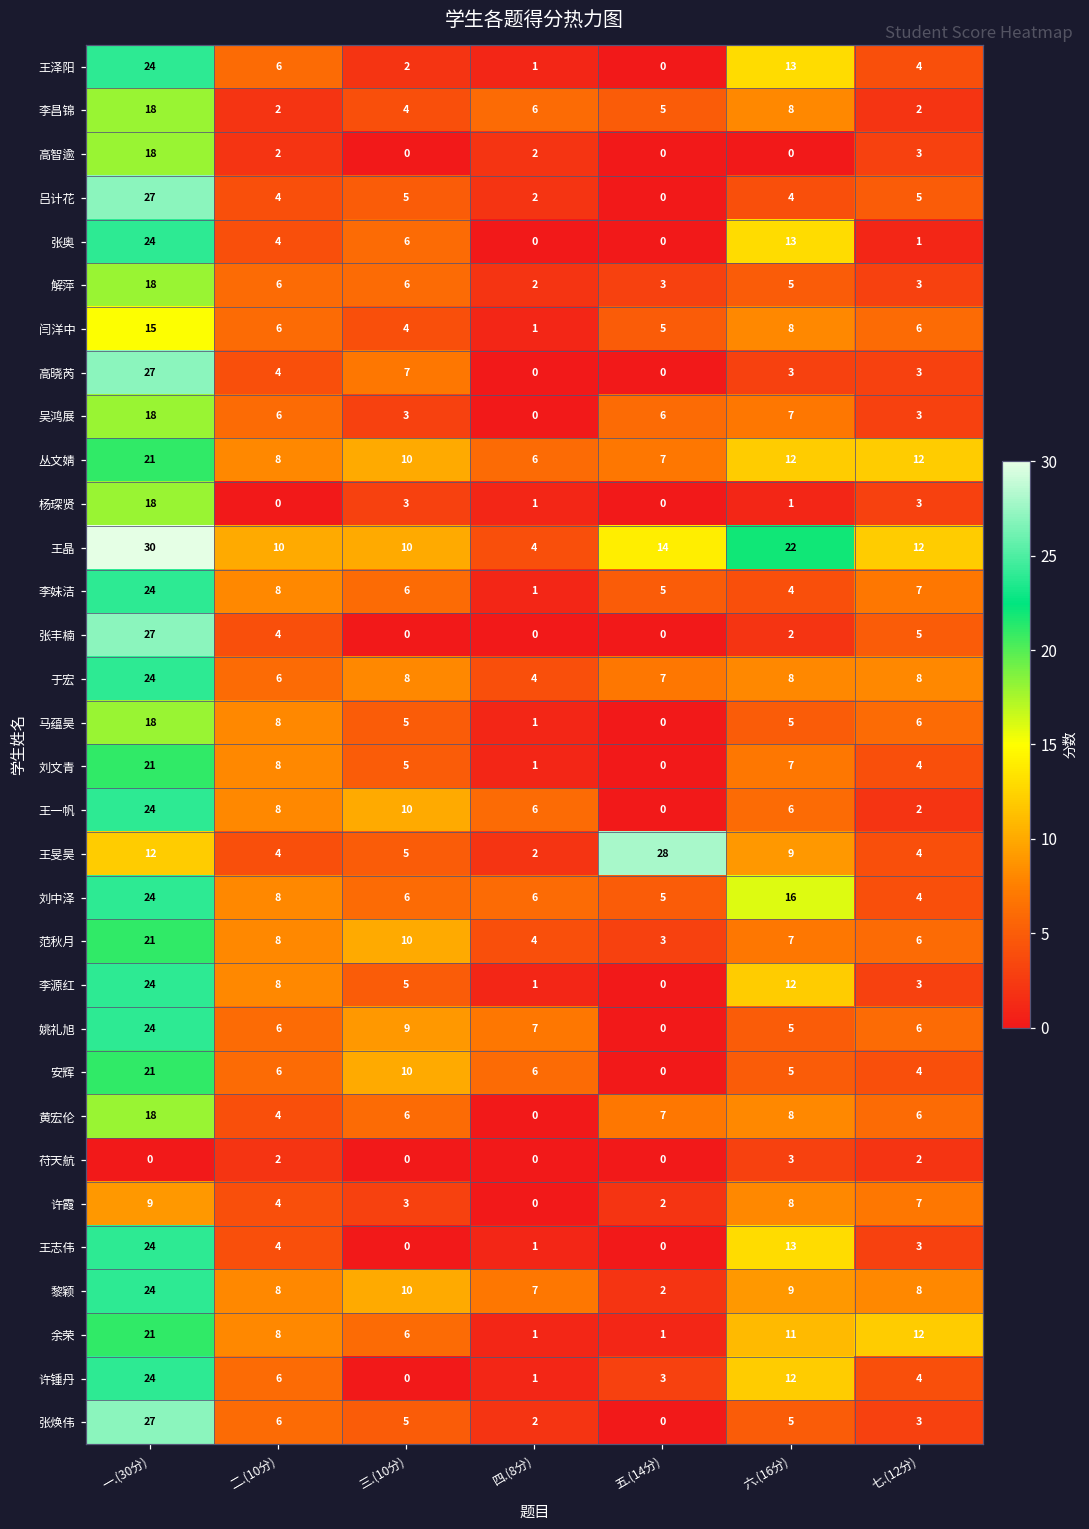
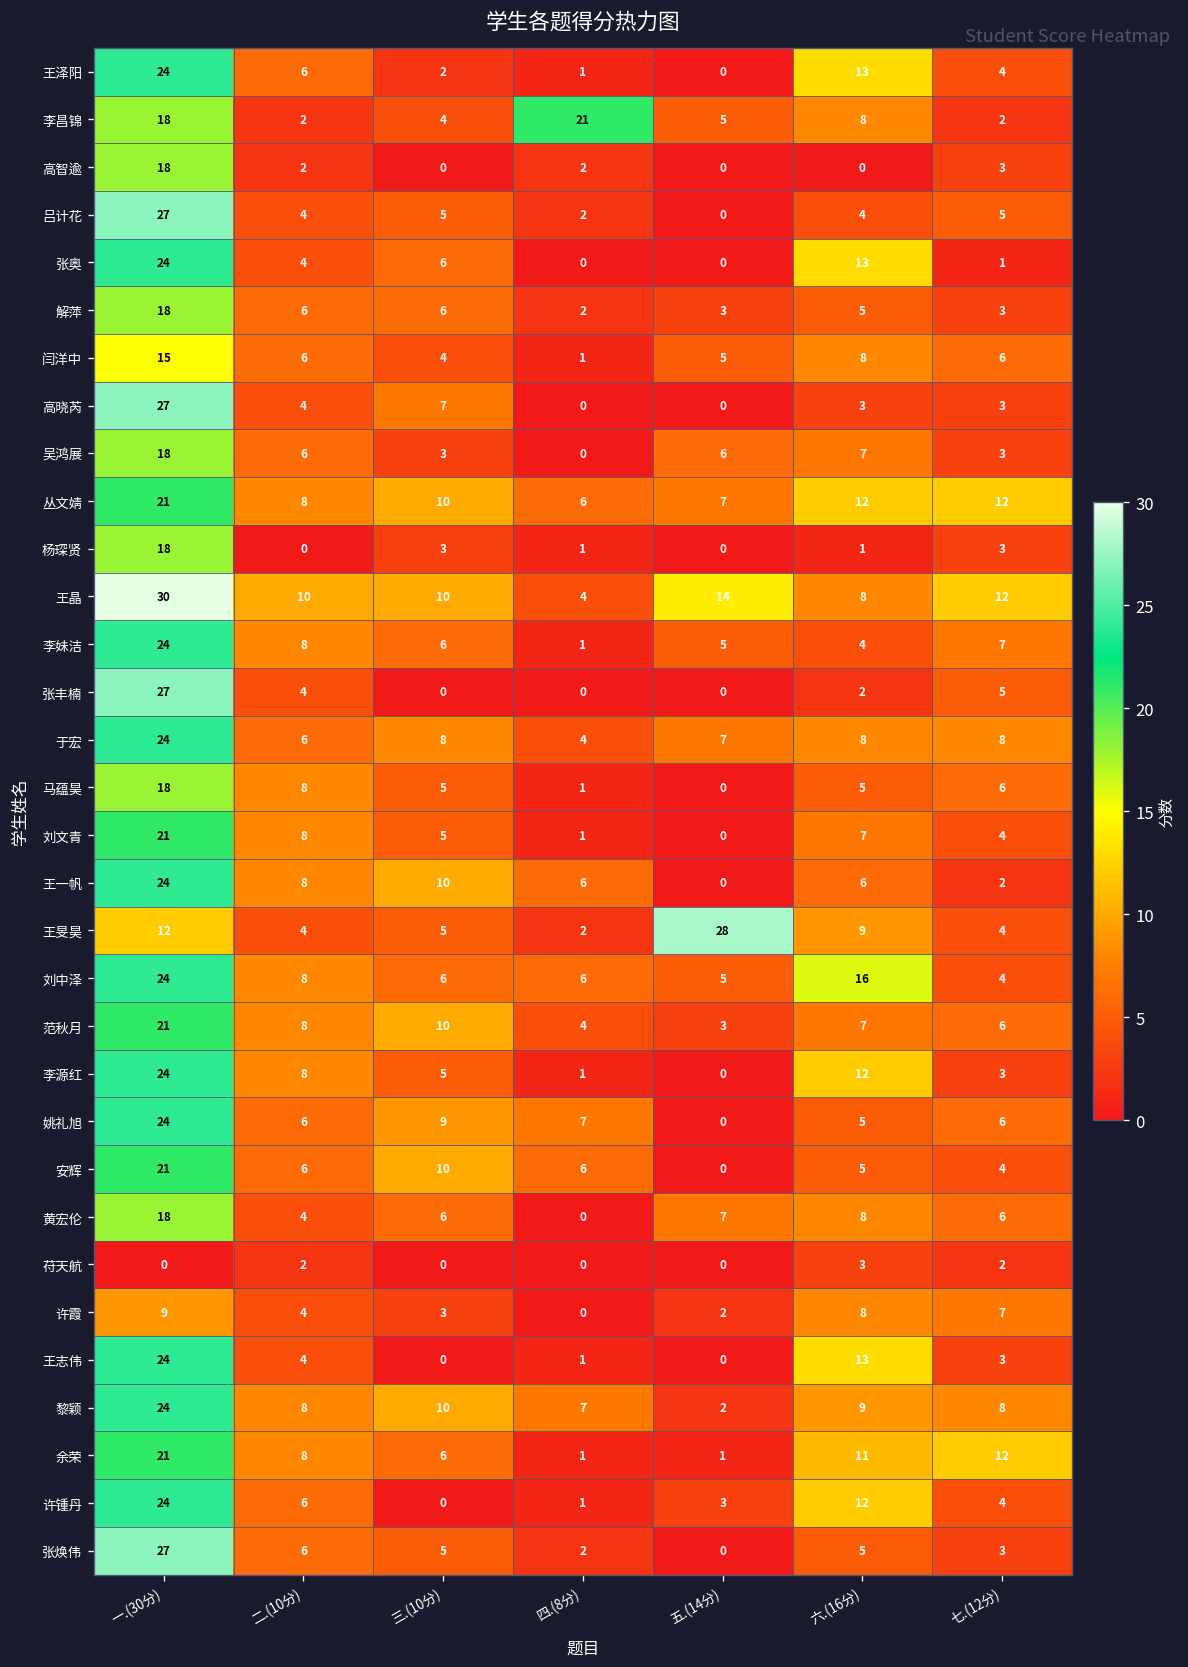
  {
    "李昌锦": {
      "一.(30分)": 18,
      "二.(10分)": 2,
      "三.(10分)": 4,
-     "四.(8分)": 6,
+     "四.(8分)": 21,
      "五.(14分)": 5,
      "六.(16分)": 8,
      "七.(12分)": 2
    },
    "王晶": {
      "一.(30分)": 30,
      "二.(10分)": 10,
      "三.(10分)": 10,
      "四.(8分)": 4,
      "五.(14分)": 14,
-     "六.(16分)": 22,
+     "六.(16分)": 8,
      "七.(12分)": 12
    }
  }
